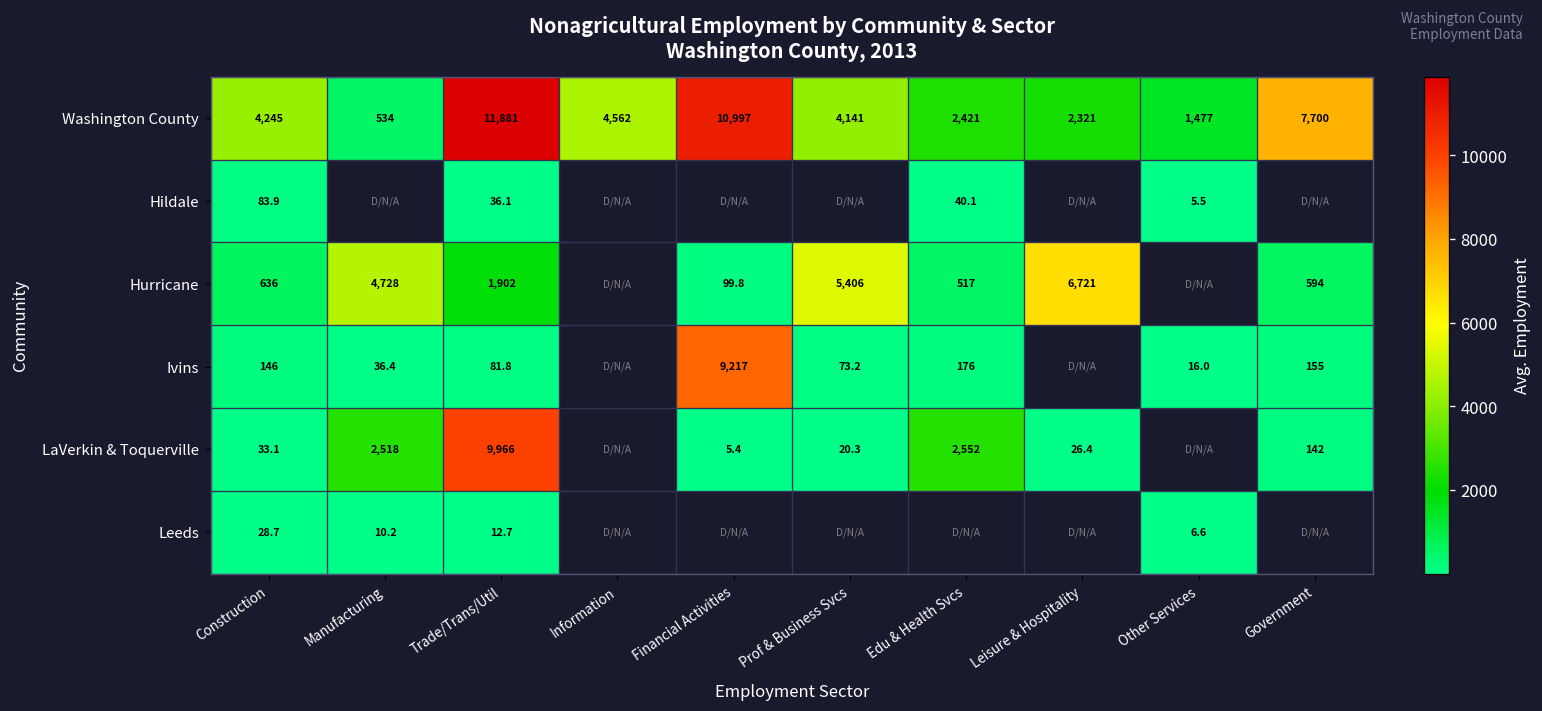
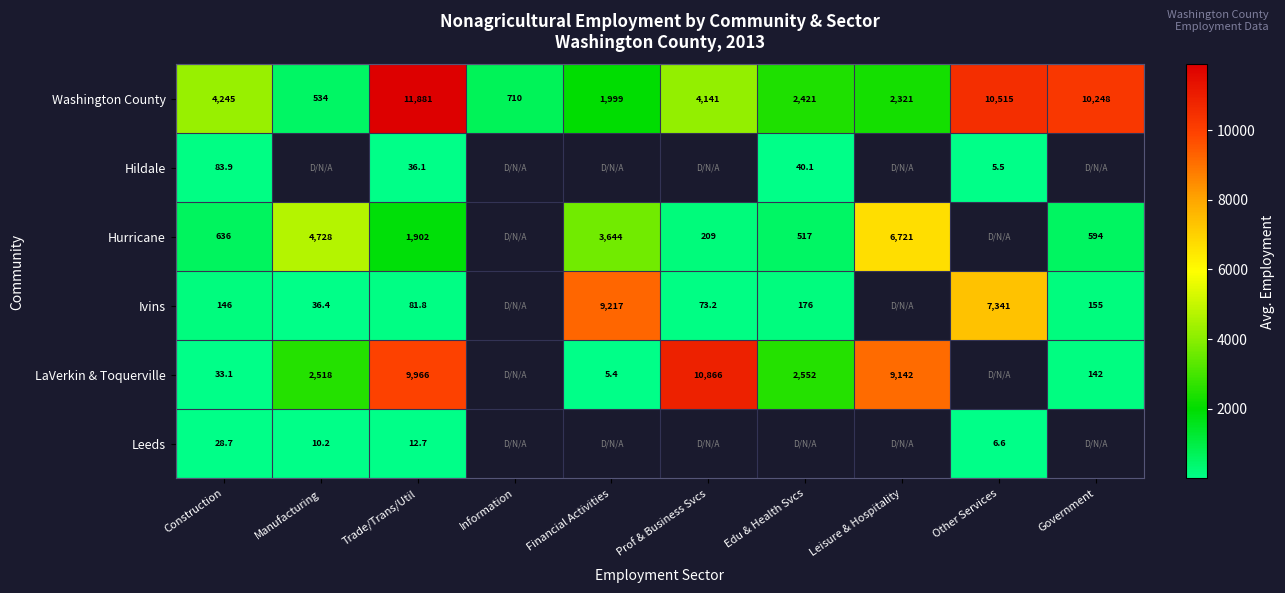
  {
    "Washington County": {
      "Construction": "4,245",
      "Manufacturing": "534",
      "Trade/Trans/Util": "11,881",
-     "Information": "4,562",
-     "Financial Activities": "10,997",
+     "Information": "710",
+     "Financial Activities": "1,999",
      "Prof & Business Svcs": "4,141",
      "Edu & Health Svcs": "2,421",
      "Leisure & Hospitality": "2,321",
-     "Other Services": "1,477",
-     "Government": "7,700"
+     "Other Services": "10,515",
+     "Government": "10,248"
    },
    "Hildale": {
      "Construction": "83.9",
      "Trade/Trans/Util": "36.1",
      "Edu & Health Svcs": "40.1",
      "Other Services": "5.5"
    },
    "Hurricane": {
      "Construction": "636",
      "Manufacturing": "4,728",
      "Trade/Trans/Util": "1,902",
-     "Financial Activities": "99.8",
-     "Prof & Business Svcs": "5,406",
+     "Financial Activities": "3,644",
+     "Prof & Business Svcs": "209",
      "Edu & Health Svcs": "517",
      "Leisure & Hospitality": "6,721",
      "Government": "594"
    },
    "Ivins": {
      "Construction": "146",
      "Manufacturing": "36.4",
      "Trade/Trans/Util": "81.8",
      "Financial Activities": "9,217",
      "Prof & Business Svcs": "73.2",
      "Edu & Health Svcs": "176",
-     "Other Services": "16.0",
+     "Other Services": "7,341",
      "Government": "155"
    },
    "LaVerkin & Toquerville": {
      "Construction": "33.1",
      "Manufacturing": "2,518",
      "Trade/Trans/Util": "9,966",
      "Financial Activities": "5.4",
-     "Prof & Business Svcs": "20.3",
+     "Prof & Business Svcs": "10,866",
      "Edu & Health Svcs": "2,552",
-     "Leisure & Hospitality": "26.4",
+     "Leisure & Hospitality": "9,142",
      "Government": "142"
    },
    "Leeds": {
      "Construction": "28.7",
      "Manufacturing": "10.2",
      "Trade/Trans/Util": "12.7",
      "Other Services": "6.6"
    }
  }
